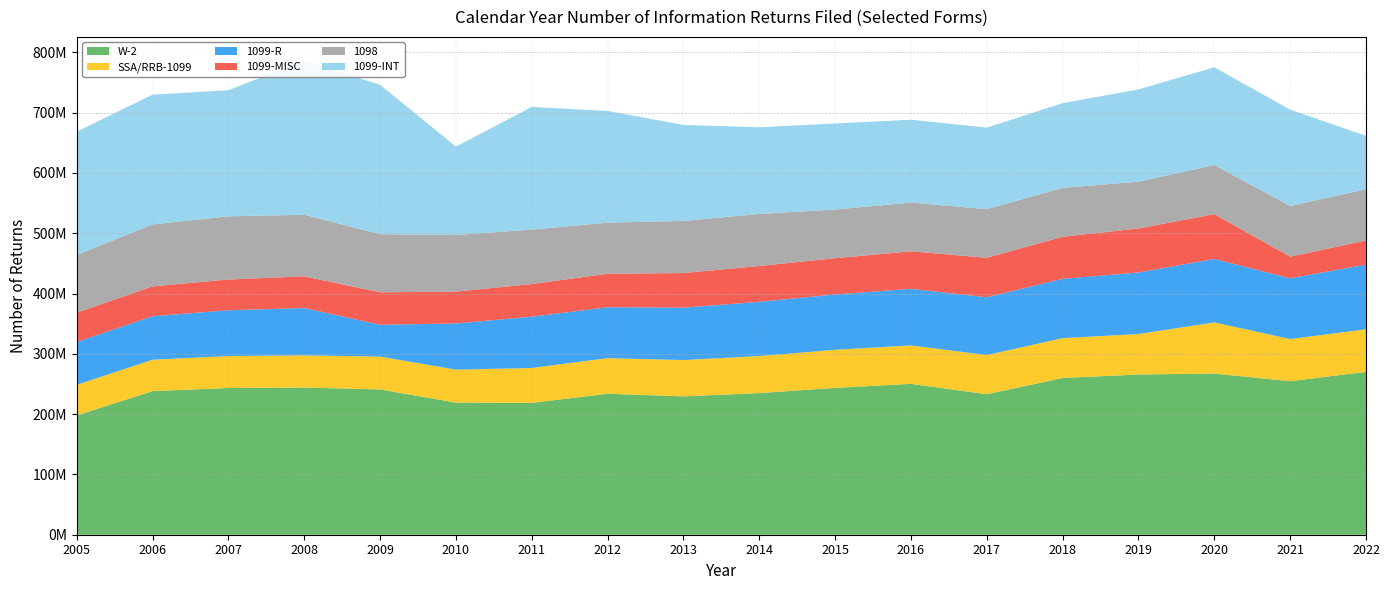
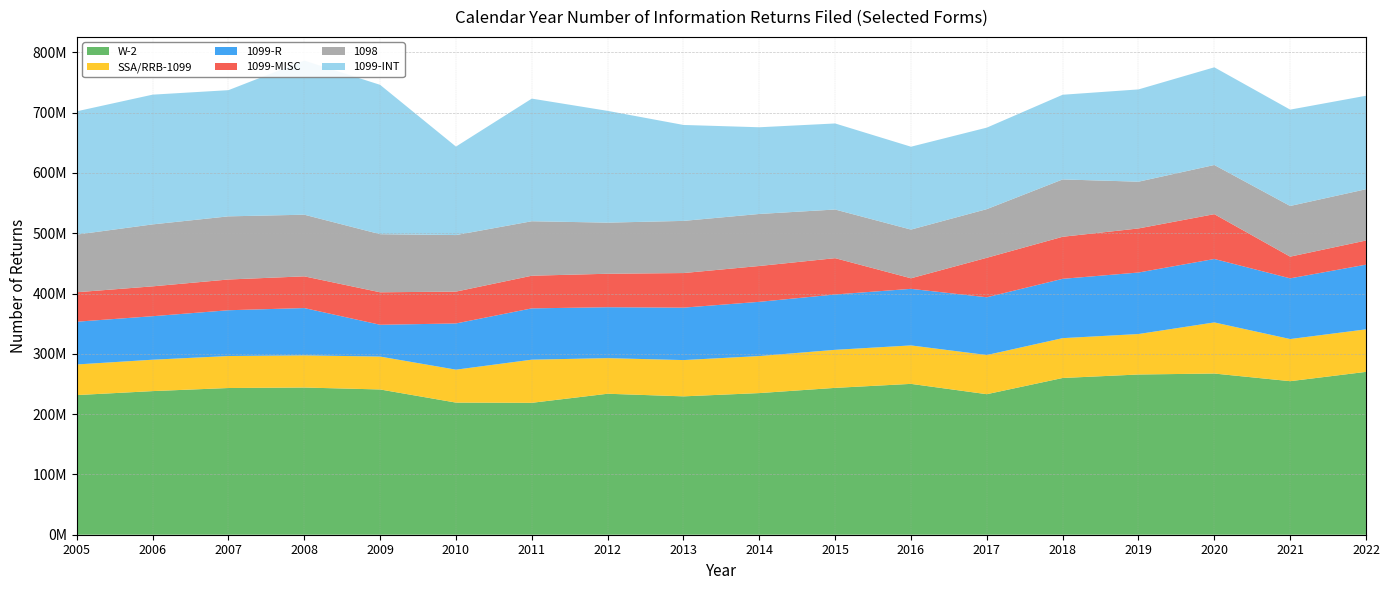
  {
    "W-2": {
-     "2005": 200000000,
+     "2005": 230000000,
      "2006": 240000000,
      "2007": 240000000,
      "2008": 240000000,
      "2009": 240000000,
      "2010": 220000000,
      "2011": 220000000,
      "2012": 230000000,
      "2013": 230000000,
      "2014": 230000000,
      "2015": 240000000,
      "2016": 250000000,
      "2017": 230000000,
      "2018": 260000000,
      "2019": 270000000,
      "2020": 270000000,
      "2021": 250000000,
      "2022": 270000000
    },
    "SSA/RRB-1099": {
      "2005": 50000000,
      "2006": 50000000,
      "2007": 50000000,
      "2008": 50000000,
      "2009": 50000000,
      "2010": 50000000,
-     "2011": 60000000,
+     "2011": 70000000,
      "2012": 60000000,
      "2013": 60000000,
      "2014": 60000000,
      "2015": 60000000,
      "2016": 60000000,
      "2017": 60000000,
      "2018": 70000000,
      "2019": 70000000,
      "2020": 80000000,
      "2021": 70000000,
      "2022": 70000000
    },
    "1099-R": {
      "2005": 70000000,
      "2006": 70000000,
      "2007": 80000000,
      "2008": 80000000,
      "2009": 50000000,
      "2010": 80000000,
      "2011": 90000000,
      "2012": 80000000,
      "2013": 90000000,
      "2014": 90000000,
      "2015": 90000000,
      "2016": 90000000,
      "2017": 100000000,
      "2018": 100000000,
      "2019": 100000000,
      "2020": 110000000,
      "2021": 100000000,
      "2022": 110000000
    },
    "1099-MISC": {
      "2005": 50000000,
      "2006": 50000000,
      "2007": 50000000,
      "2008": 50000000,
      "2009": 50000000,
      "2010": 50000000,
      "2011": 50000000,
      "2012": 60000000,
      "2013": 60000000,
      "2014": 60000000,
      "2015": 60000000,
-     "2016": 60000000,
+     "2016": 20000000,
      "2017": 70000000,
      "2018": 70000000,
      "2019": 70000000,
      "2020": 70000000,
      "2021": 40000000,
      "2022": 40000000
    },
    "1098": {
      "2005": 100000000,
      "2006": 100000000,
      "2007": 100000000,
      "2008": 100000000,
      "2009": 100000000,
      "2010": 90000000,
      "2011": 90000000,
      "2012": 80000000,
      "2013": 90000000,
      "2014": 90000000,
      "2015": 80000000,
      "2016": 80000000,
      "2017": 80000000,
-     "2018": 80000000,
+     "2018": 100000000,
      "2019": 80000000,
      "2020": 80000000,
      "2021": 80000000,
      "2022": 90000000
    },
    "1099-INT": {
      "2005": 200000000,
      "2006": 220000000,
      "2007": 210000000,
      "2009": 250000000,
      "2010": 150000000,
      "2011": 200000000,
      "2012": 190000000,
      "2013": 160000000,
      "2014": 140000000,
      "2015": 140000000,
      "2016": 140000000,
      "2017": 140000000,
      "2018": 140000000,
      "2019": 150000000,
      "2020": 160000000,
      "2021": 160000000,
-     "2022": 90000000
+     "2022": 160000000
    }
  }
